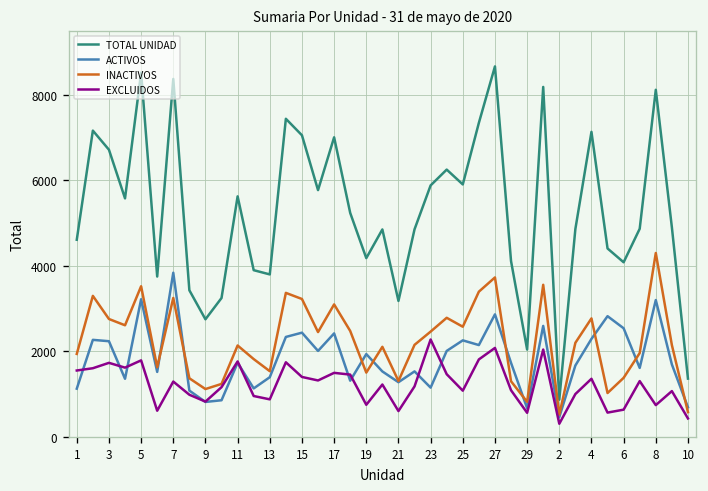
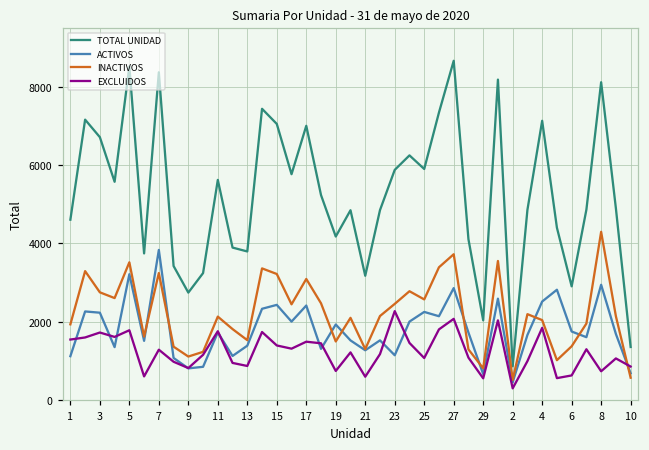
  {
    "TOTAL UNIDAD": {
      "2": 900,
      "4": 7100,
-     "6": 4100,
+     "6": 2900,
      "8": 8100,
      "10": 1400
    },
    "ACTIVOS": {
-     "4": 2300,
-     "6": 2500,
-     "8": 3200,
+     "4": 2500,
+     "6": 1800,
+     "8": 2900,
      "10": 700
    },
    "INACTIVOS": {
-     "4": 2800,
+     "4": 2000,
      "6": 1400,
      "8": 4300,
      "10": 600
    },
    "EXCLUIDOS": {
      "2": 300,
-     "4": 1400,
+     "4": 1800,
      "6": 600,
      "8": 700,
-     "10": 400
+     "10": 900
    }
  }
